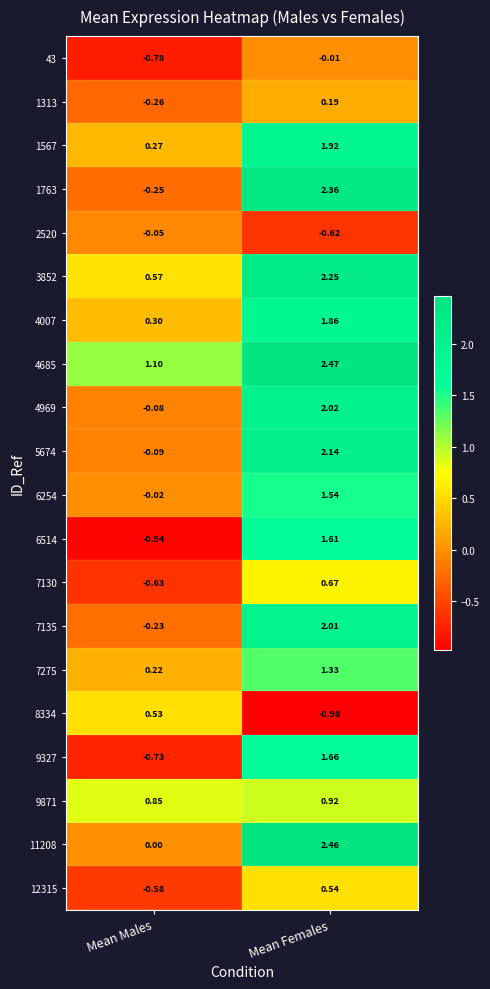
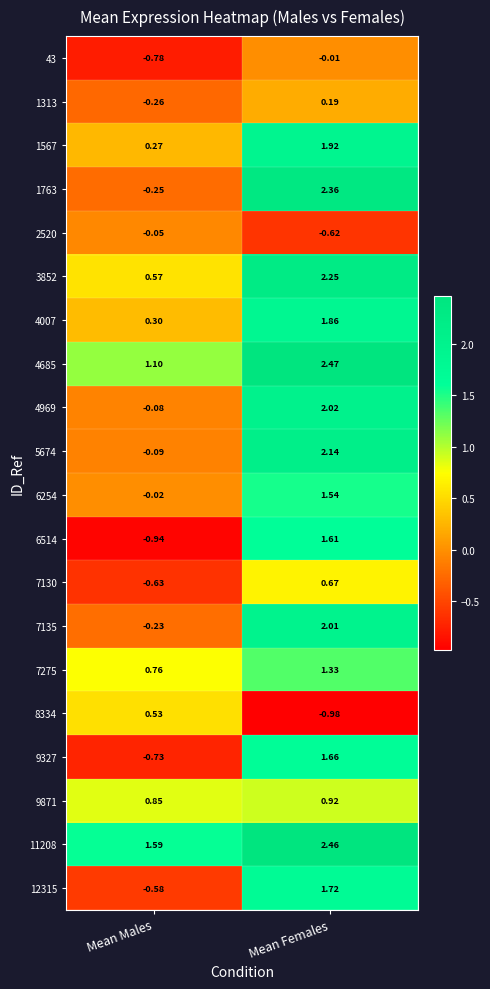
  {
    "43": {
      "Mean Males": -0.78,
      "Mean Females": -0.01
    },
    "1313": {
      "Mean Males": -0.26,
      "Mean Females": 0.19
    },
    "1567": {
      "Mean Males": 0.27,
      "Mean Females": 1.92
    },
    "1763": {
      "Mean Males": -0.25,
      "Mean Females": 2.36
    },
    "2520": {
      "Mean Males": -0.05,
      "Mean Females": -0.62
    },
    "3852": {
      "Mean Males": 0.57,
      "Mean Females": 2.25
    },
    "4007": {
      "Mean Males": 0.30,
      "Mean Females": 1.86
    },
    "4685": {
      "Mean Males": 1.10,
      "Mean Females": 2.47
    },
    "4969": {
      "Mean Males": -0.08,
      "Mean Females": 2.02
    },
    "5674": {
      "Mean Males": -0.09,
      "Mean Females": 2.14
    },
    "6254": {
      "Mean Males": -0.02,
      "Mean Females": 1.54
    },
    "6514": {
      "Mean Males": -0.94,
      "Mean Females": 1.61
    },
    "7130": {
      "Mean Males": -0.63,
      "Mean Females": 0.67
    },
    "7135": {
      "Mean Males": -0.23,
      "Mean Females": 2.01
    },
    "7275": {
-     "Mean Males": 0.22,
+     "Mean Males": 0.76,
      "Mean Females": 1.33
    },
    "8334": {
      "Mean Males": 0.53,
      "Mean Females": -0.98
    },
    "9327": {
      "Mean Males": -0.73,
      "Mean Females": 1.66
    },
    "9871": {
      "Mean Males": 0.85,
      "Mean Females": 0.92
    },
    "11208": {
-     "Mean Males": 0.00,
+     "Mean Males": 1.59,
      "Mean Females": 2.46
    },
    "12315": {
      "Mean Males": -0.58,
-     "Mean Females": 0.54
+     "Mean Females": 1.72
    }
  }
